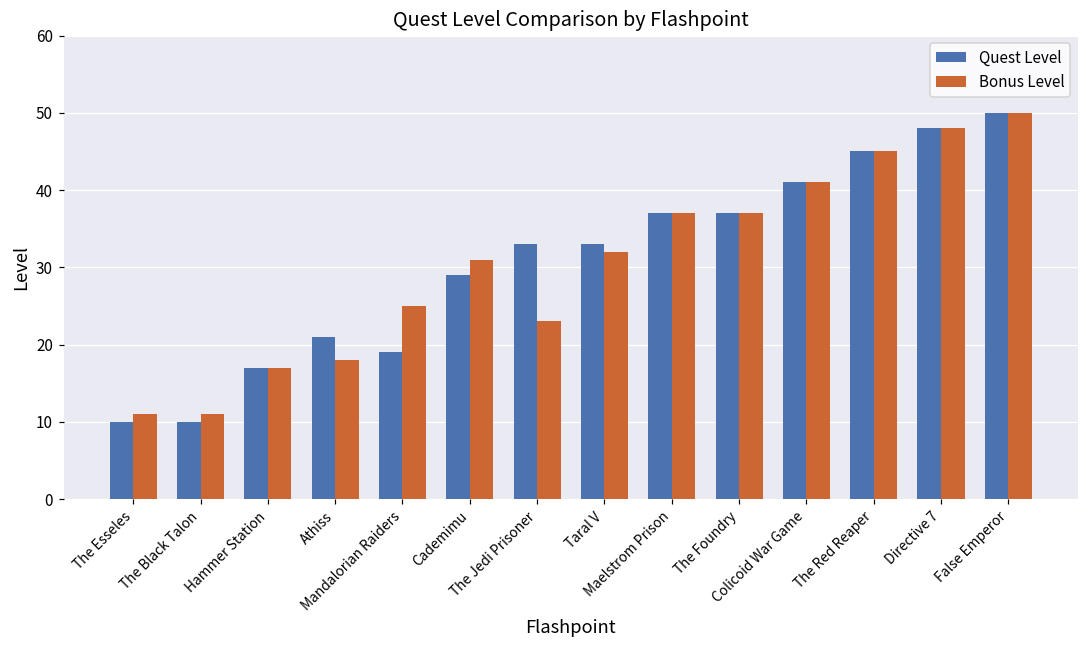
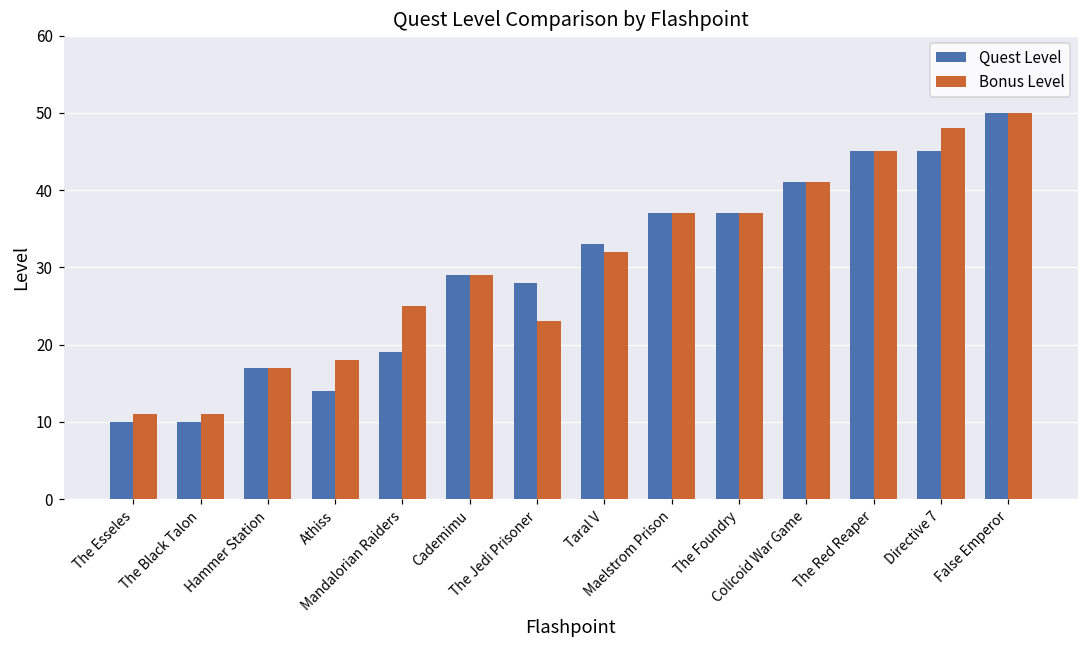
  {
    "Quest Level": {
      "The Esseles": 10,
      "The Black Talon": 10,
      "Hammer Station": 17,
-     "Athiss": 21,
+     "Athiss": 14,
      "Mandalorian Raiders": 19,
      "Cademimu": 29,
-     "The Jedi Prisoner": 33,
+     "The Jedi Prisoner": 28,
      "Taral V": 33,
      "Maelstrom Prison": 37,
      "The Foundry": 37,
      "Colicoid War Game": 41,
      "The Red Reaper": 45,
-     "Directive 7": 48,
+     "Directive 7": 45,
      "False Emperor": 50
    },
    "Bonus Level": {
      "The Esseles": 11,
      "The Black Talon": 11,
      "Hammer Station": 17,
      "Athiss": 18,
      "Mandalorian Raiders": 25,
-     "Cademimu": 31,
+     "Cademimu": 29,
      "The Jedi Prisoner": 23,
      "Taral V": 32,
      "Maelstrom Prison": 37,
      "The Foundry": 37,
      "Colicoid War Game": 41,
      "The Red Reaper": 45,
      "Directive 7": 48,
      "False Emperor": 50
    }
  }
